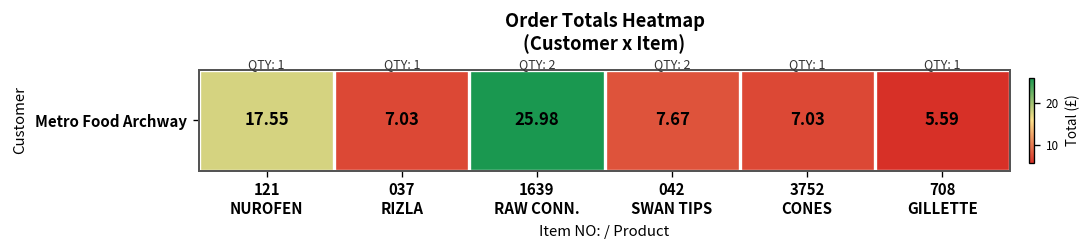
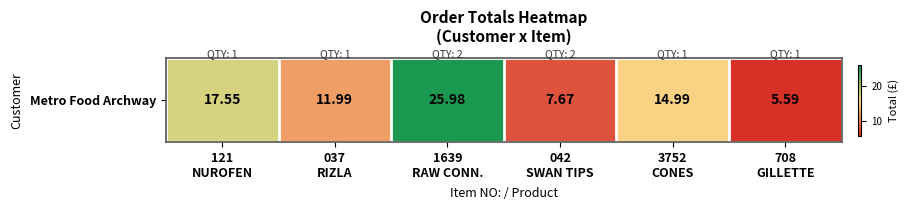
  {
    "Metro Food Archway": {
      "121 NUROFEN": 17.55,
-     "037 RIZLA": 7.03,
+     "037 RIZLA": 11.99,
      "1639 RAW CONN.": 25.98,
      "042 SWAN TIPS": 7.67,
-     "3752 CONES": 7.03,
+     "3752 CONES": 14.99,
      "708 GILLETTE": 5.59
    }
  }
